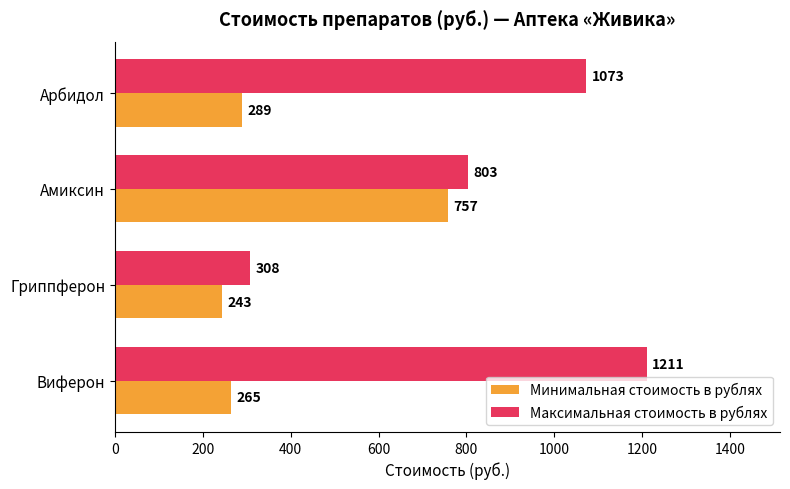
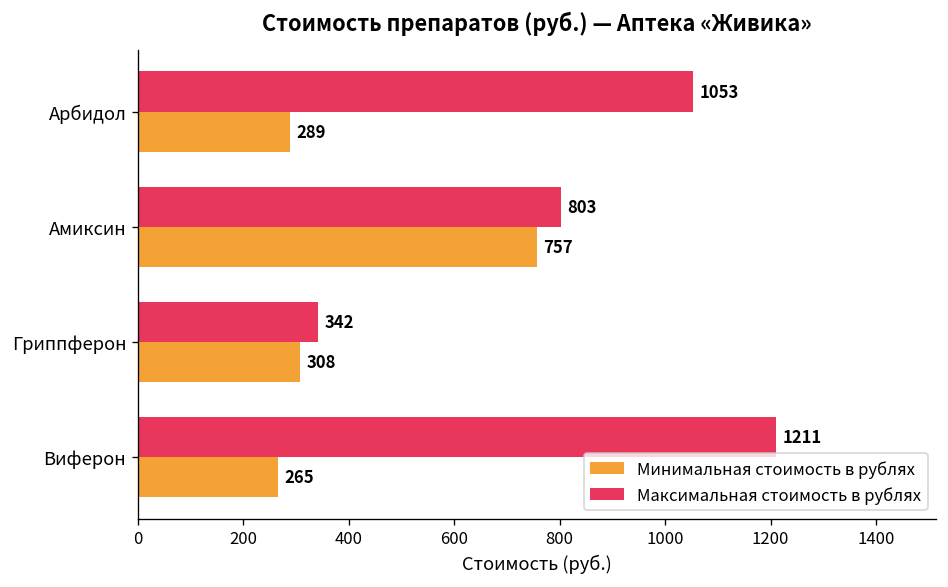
  {
    "Минимальная стоимость в рублях": {
      "Арбидол": 289,
      "Амиксин": 757,
-     "Гриппферон": 243,
+     "Гриппферон": 308,
      "Виферон": 265
    },
    "Максимальная стоимость в рублях": {
-     "Арбидол": 1073,
+     "Арбидол": 1053,
      "Амиксин": 803,
-     "Гриппферон": 308,
+     "Гриппферон": 342,
      "Виферон": 1211
    }
  }
